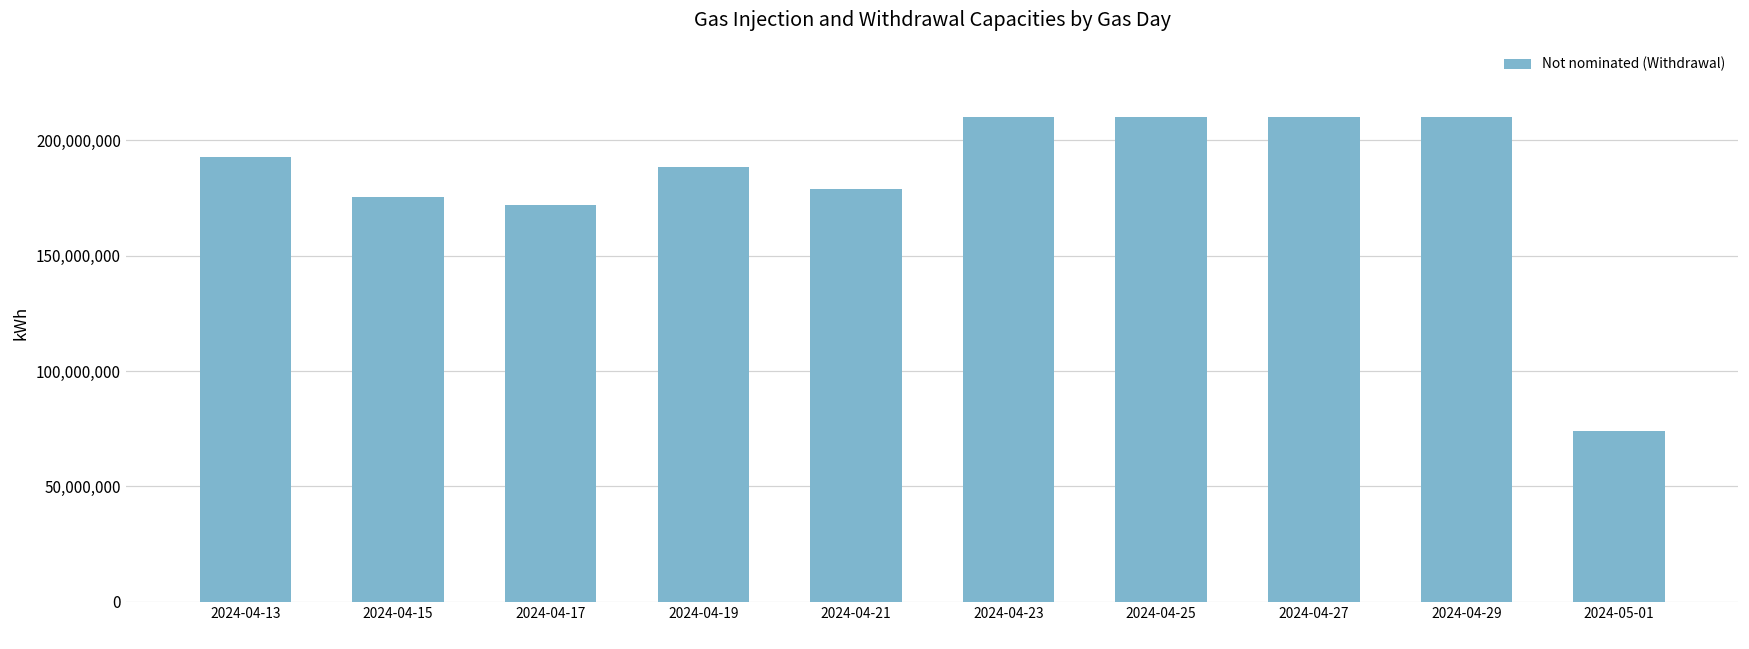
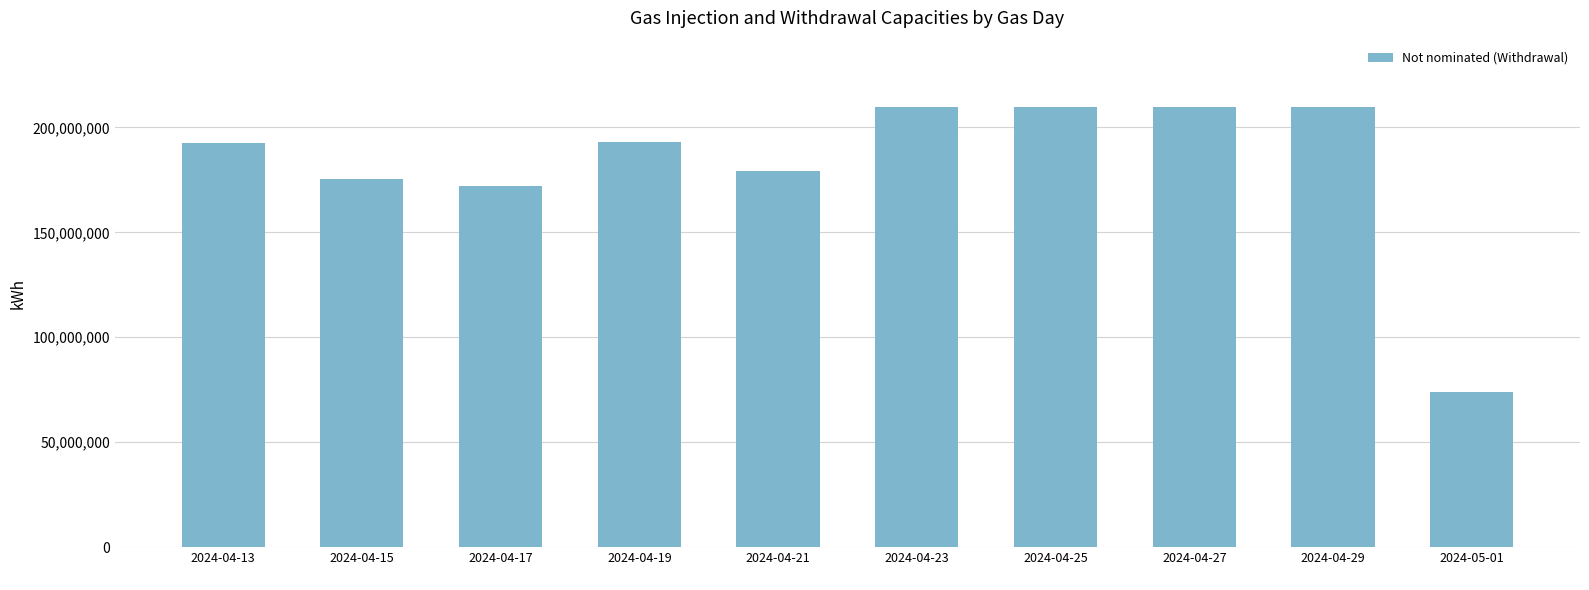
  {
    "2024-04-13": "193,000,000",
    "2024-04-15": "175,000,000",
    "2024-04-17": "172,000,000",
-   "2024-04-19": "188,000,000",
+   "2024-04-19": "193,000,000",
    "2024-04-21": "179,000,000",
    "2024-04-23": "210,000,000",
    "2024-04-25": "210,000,000",
    "2024-04-27": "210,000,000",
    "2024-04-29": "210,000,000",
    "2024-05-01": "74,000,000"
  }
